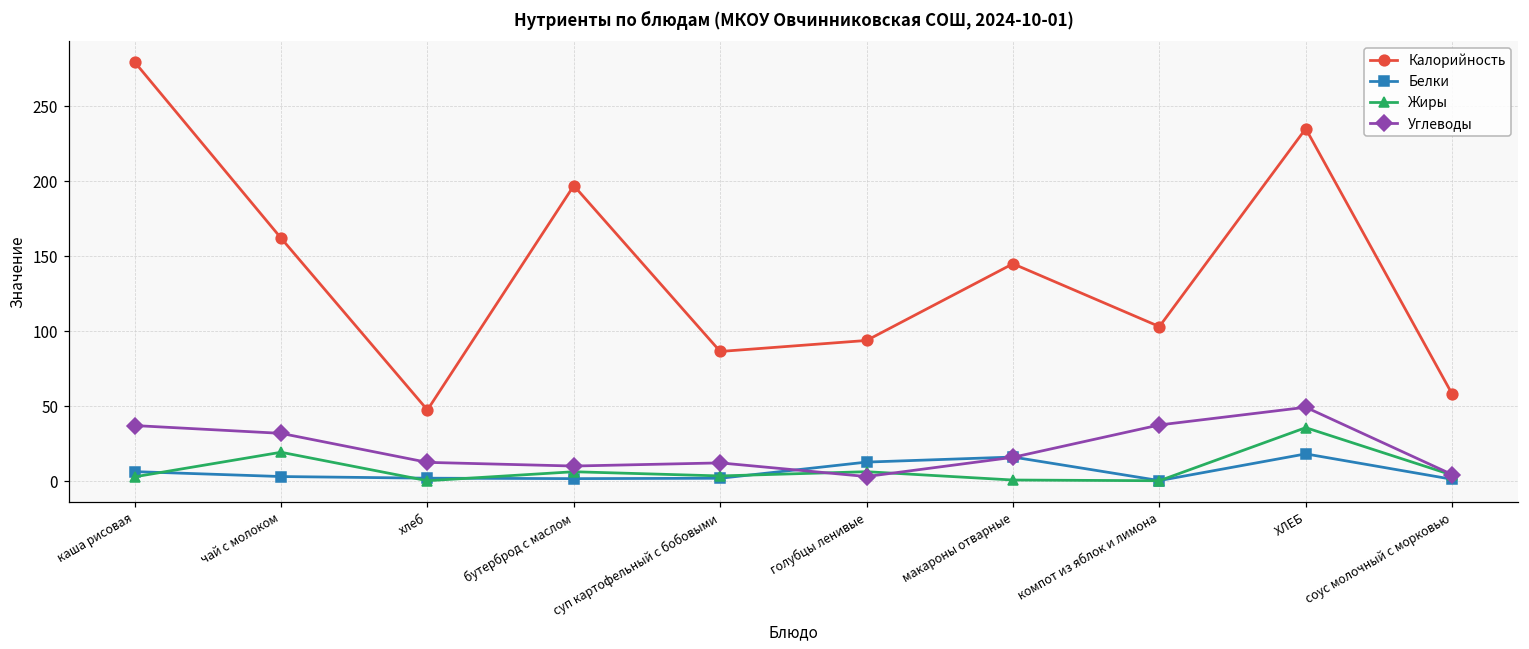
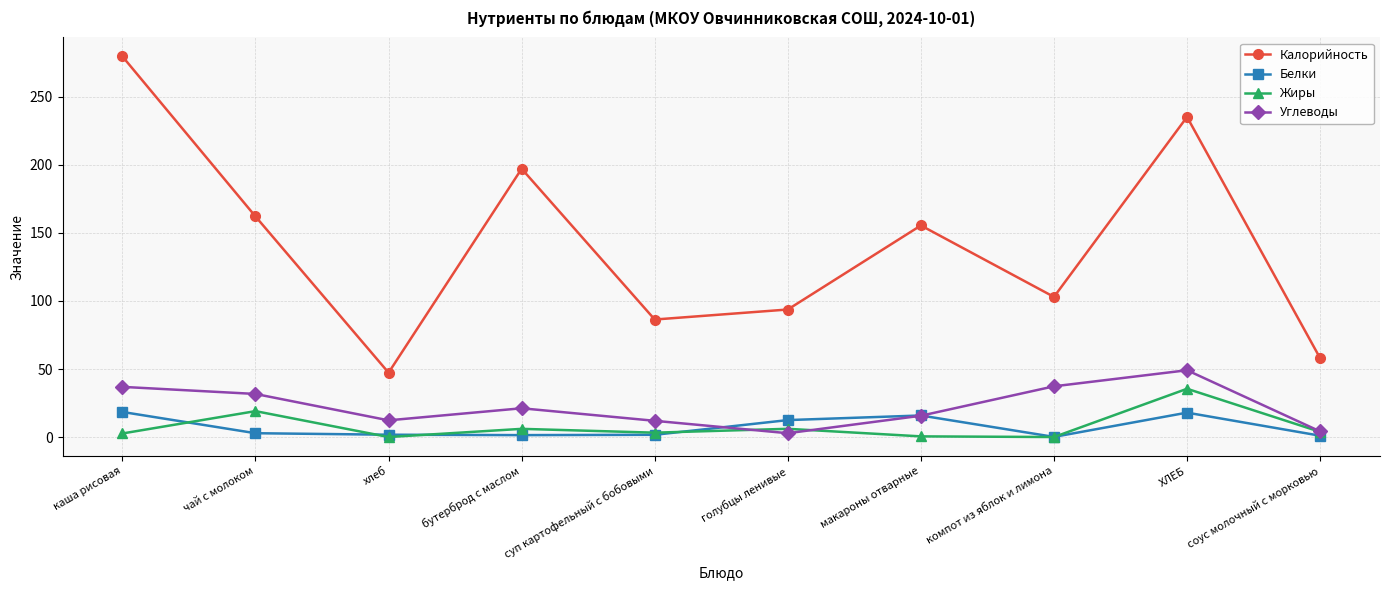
  {
    "Калорийность": {
      "каша рисовая": 279,
      "чай с молоком": 162,
      "хлеб": 47,
      "бутерброд с маслом": 197,
      "суп картофельный с бобовыми": 86,
      "голубцы ленивые": 94,
-     "макароны отварные": 145,
+     "макароны отварные": 155,
      "компот из яблок и лимона": 103,
      "ХЛЕБ": 235,
      "соус молочный с морковью": 58
    },
    "Белки": {
-     "каша рисовая": 6,
+     "каша рисовая": 19,
      "чай с молоком": 3,
      "бутерброд с маслом": 2,
      "голубцы ленивые": 13,
      "ХЛЕБ": 18,
      "соус молочный с морковью": 1
    },
    "Жиры": {
      "каша рисовая": 3,
      "чай с молоком": 19,
      "бутерброд с маслом": 6,
      "голубцы ленивые": 6,
      "макароны отварные": 1,
      "ХЛЕБ": 36
    },
    "Углеводы": {
      "каша рисовая": 37,
      "чай с молоком": 32,
      "хлеб": 12,
-     "бутерброд с маслом": 10,
+     "бутерброд с маслом": 21,
      "суп картофельный с бобовыми": 12,
      "голубцы ленивые": 3,
      "компот из яблок и лимона": 37,
      "ХЛЕБ": 49
    }
  }
